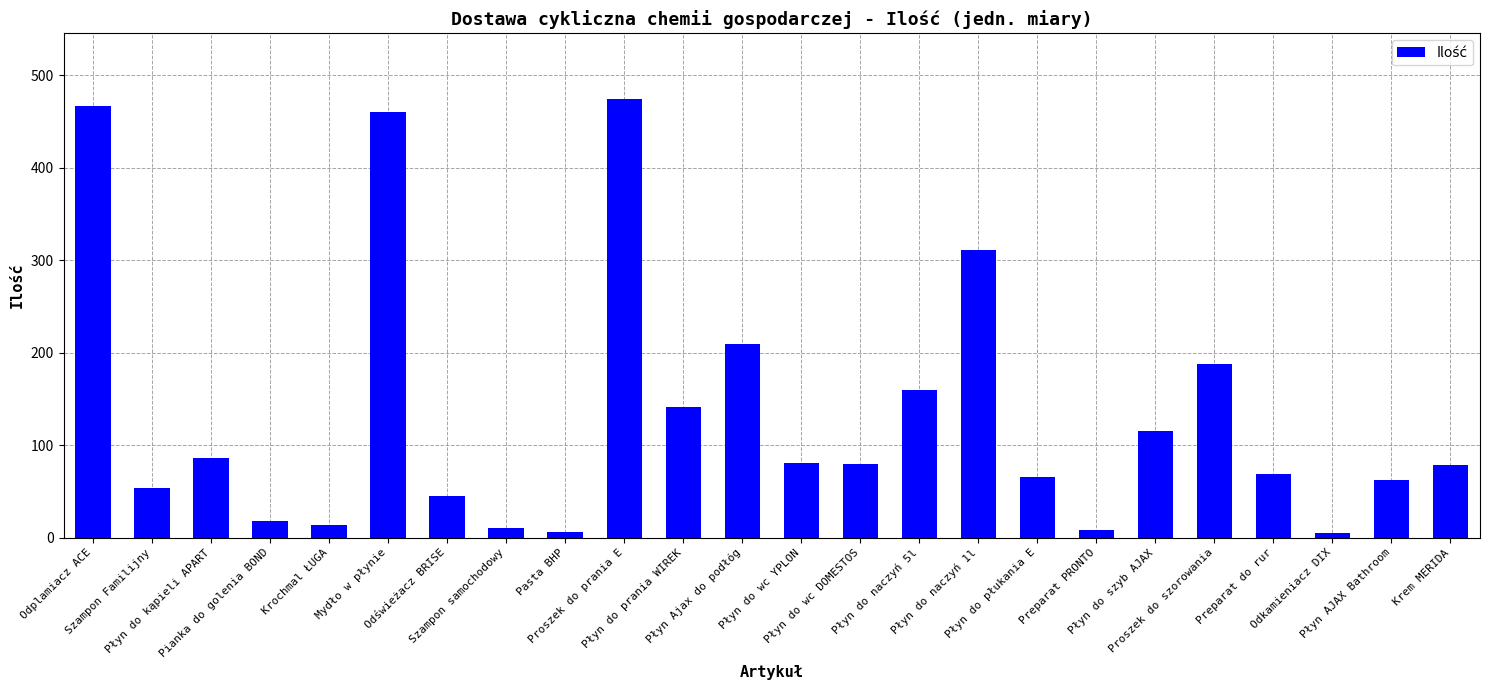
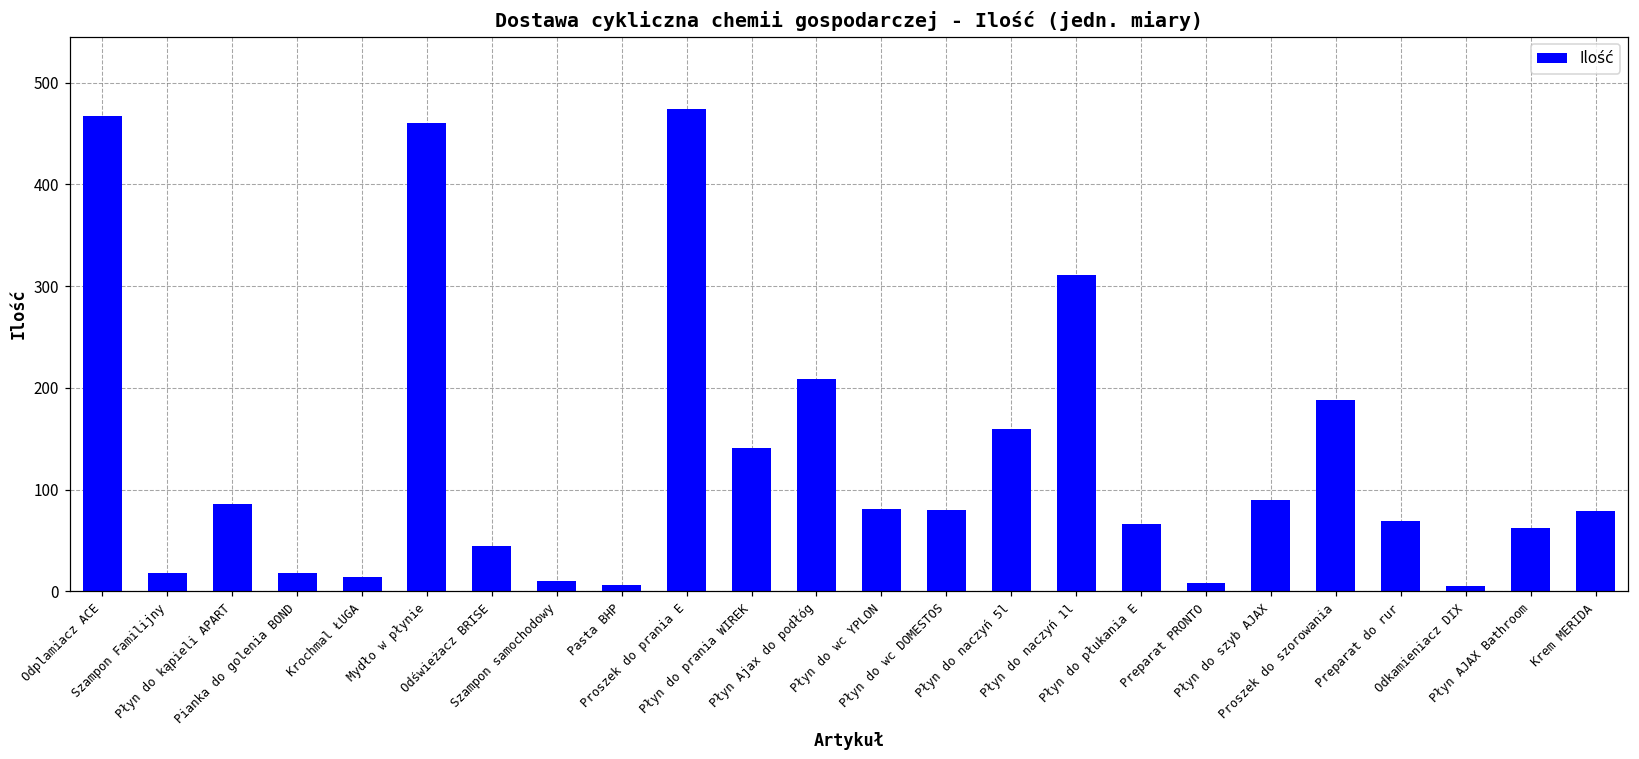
  {
    "Odplamiacz ACE": 470,
-   "Szampon Familijny": 50,
+   "Szampon Familijny": 20,
    "Płyn do kąpieli APART": 90,
    "Pianka do golenia BOND": 20,
    "Krochmal ŁUGA": 10,
    "Mydło w płynie": 460,
    "Odświeżacz BRISE": 50,
    "Szampon samochodowy": 10,
    "Pasta BHP": 10,
    "Proszek do prania E": 470,
    "Płyn do prania WIREK": 140,
    "Płyn Ajax do podłóg": 210,
    "Płyn do wc YPLON": 80,
    "Płyn do wc DOMESTOS": 80,
    "Płyn do naczyń 5l": 160,
    "Płyn do naczyń 1l": 310,
    "Płyn do płukania E": 70,
    "Preparat PRONTO": 10,
-   "Płyn do szyb AJAX": 120,
+   "Płyn do szyb AJAX": 90,
    "Proszek do szorowania": 190,
    "Preparat do rur": 70,
    "Odkamieniacz DIX": 10,
    "Płyn AJAX Bathroom": 60,
    "Krem MERIDA": 80
  }
